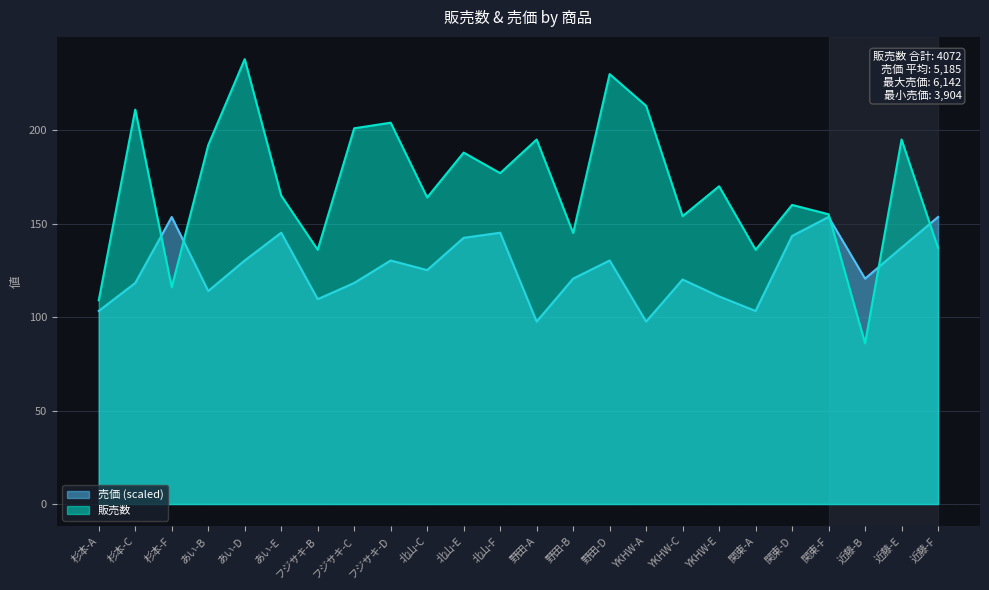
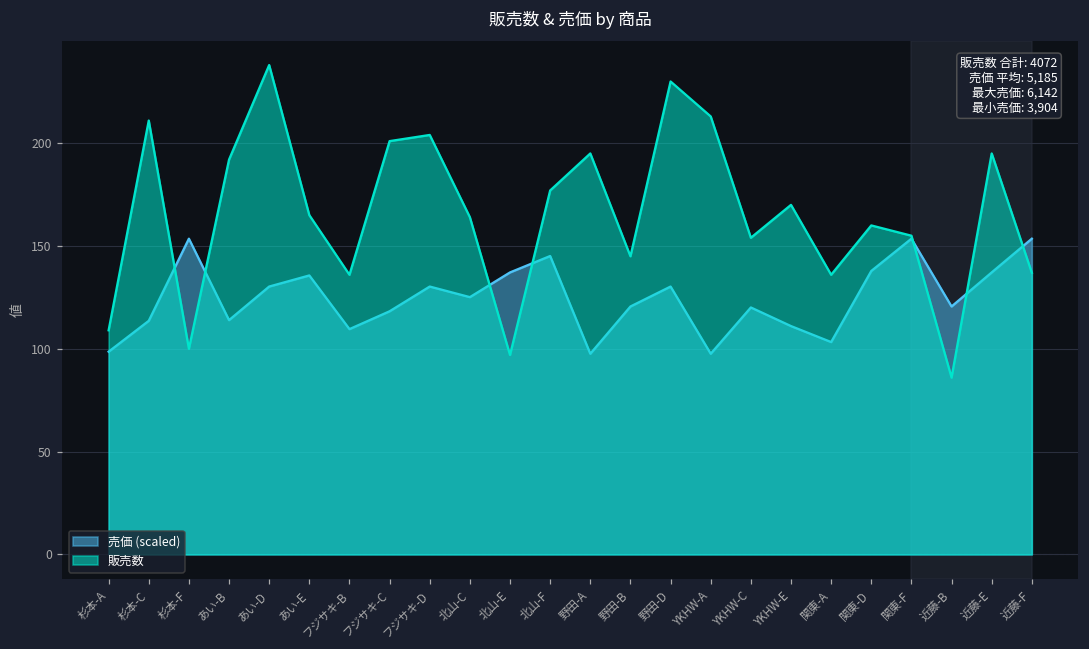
  {
    "売価 (scaled)": {
-     "杉本-A": 103,
-     "杉本-C": 118,
+     "杉本-A": 99,
+     "杉本-C": 114,
      "杉本-F": 154,
      "あい-B": 114,
      "あい-D": 130,
-     "あい-E": 145,
+     "あい-E": 136,
      "フジサキ-B": 110,
      "フジサキ-C": 118,
      "フジサキ-D": 130,
      "北山-C": 125,
-     "北山-E": 142,
+     "北山-E": 137,
      "北山-F": 145,
      "野田-A": 98,
      "野田-B": 121,
      "野田-D": 130,
      "YKHW-A": 98,
      "YKHW-C": 120,
      "YKHW-E": 111,
      "関東-A": 103,
-     "関東-D": 143,
+     "関東-D": 138,
      "関東-F": 154,
      "近藤-B": 121,
      "近藤-E": 137,
      "近藤-F": 154
    },
    "販売数": {
      "杉本-A": 109,
      "杉本-C": 211,
-     "杉本-F": 116,
+     "杉本-F": 100,
      "あい-B": 192,
      "あい-D": 238,
      "あい-E": 165,
      "フジサキ-B": 136,
      "フジサキ-C": 201,
      "フジサキ-D": 204,
      "北山-C": 164,
-     "北山-E": 188,
+     "北山-E": 97,
      "北山-F": 177,
      "野田-A": 195,
      "野田-B": 145,
      "野田-D": 230,
      "YKHW-A": 213,
      "YKHW-C": 154,
      "YKHW-E": 170,
      "関東-A": 136,
      "関東-D": 160,
      "関東-F": 155,
      "近藤-B": 86,
      "近藤-E": 195,
      "近藤-F": 137
    }
  }
